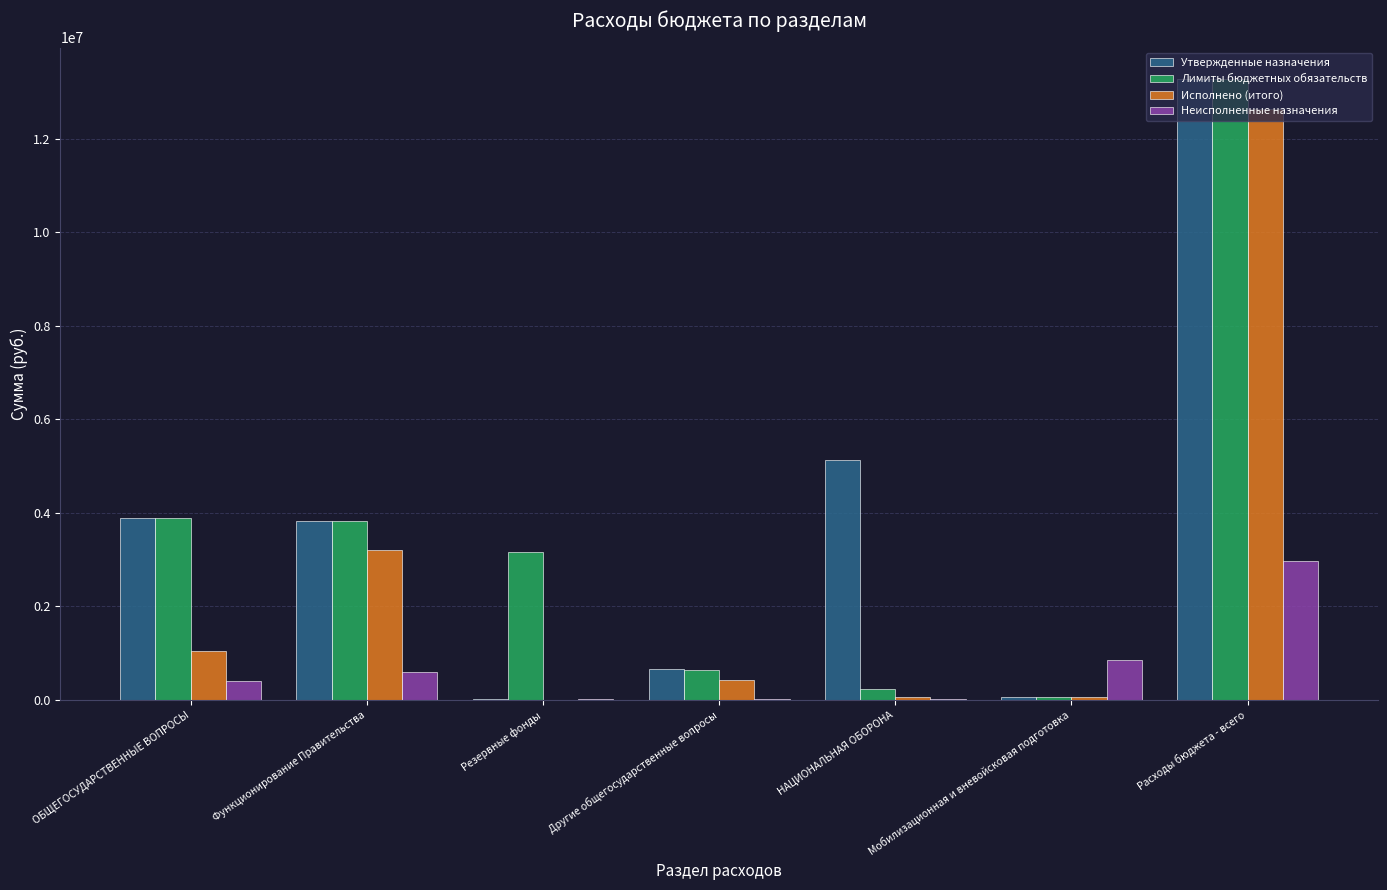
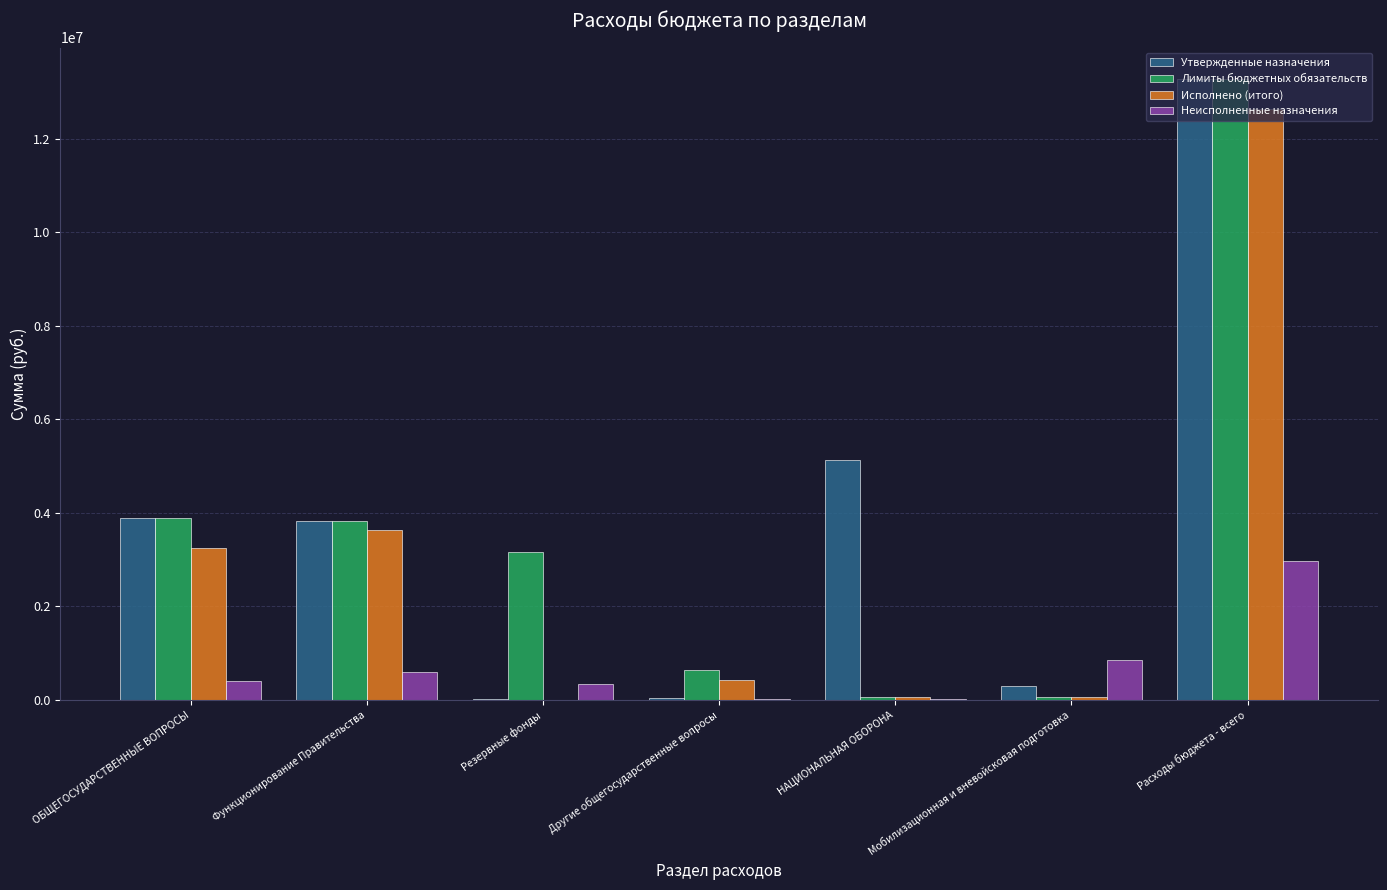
  {
    "Утвержденные назначения": {
      "ОБЩЕГОСУДАРСТВЕННЫЕ ВОПРОСЫ": 3900000,
      "Функционирование Правительства": 3800000,
-     "Другие общегосударственные вопросы": 700000,
+     "Другие общегосударственные вопросы": 100000,
      "НАЦИОНАЛЬНАЯ ОБОРОНА": 5100000,
-     "Мобилизационная и вневойсковая подготовка": 100000
+     "Мобилизационная и вневойсковая подготовка": 300000
    },
    "Лимиты бюджетных обязательств": {
      "ОБЩЕГОСУДАРСТВЕННЫЕ ВОПРОСЫ": 3900000,
      "Функционирование Правительства": 3800000,
      "Резервные фонды": 3200000,
      "Другие общегосударственные вопросы": 600000,
-     "НАЦИОНАЛЬНАЯ ОБОРОНА": 200000,
+     "НАЦИОНАЛЬНАЯ ОБОРОНА": 100000,
      "Мобилизационная и вневойсковая подготовка": 100000
    },
    "Исполнено (итого)": {
-     "ОБЩЕГОСУДАРСТВЕННЫЕ ВОПРОСЫ": 1000000,
-     "Функционирование Правительства": 3200000,
+     "ОБЩЕГОСУДАРСТВЕННЫЕ ВОПРОСЫ": 3300000,
+     "Функционирование Правительства": 3600000,
      "Резервные фонды": 0,
      "Другие общегосударственные вопросы": 400000,
      "НАЦИОНАЛЬНАЯ ОБОРОНА": 100000,
      "Мобилизационная и вневойсковая подготовка": 100000
    },
    "Неисполненные назначения": {
      "ОБЩЕГОСУДАРСТВЕННЫЕ ВОПРОСЫ": 400000,
      "Функционирование Правительства": 600000,
-     "Резервные фонды": 0,
+     "Резервные фонды": 300000,
      "Мобилизационная и вневойсковая подготовка": 800000,
      "Расходы бюджета - всего": 3000000
    }
  }
